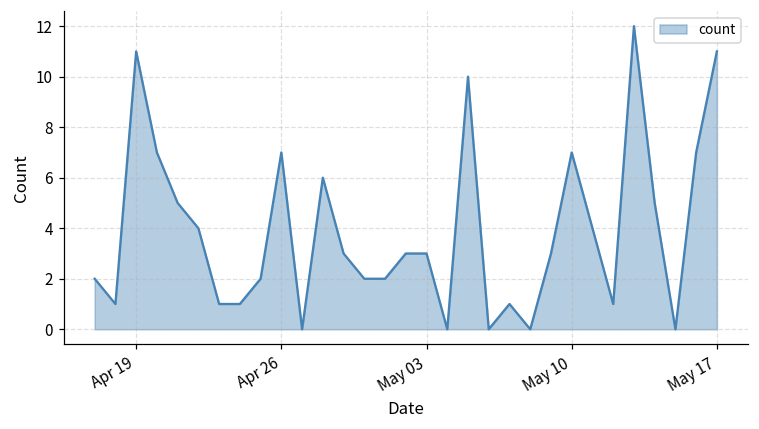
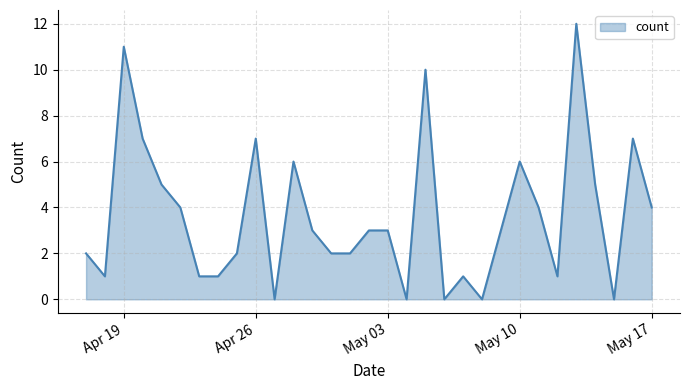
  {
    "Apr 19": 11,
    "Apr 26": 7,
    "May 03": 3,
-   "May 10": 7,
-   "May 17": 11
+   "May 10": 6,
+   "May 17": 4
  }
